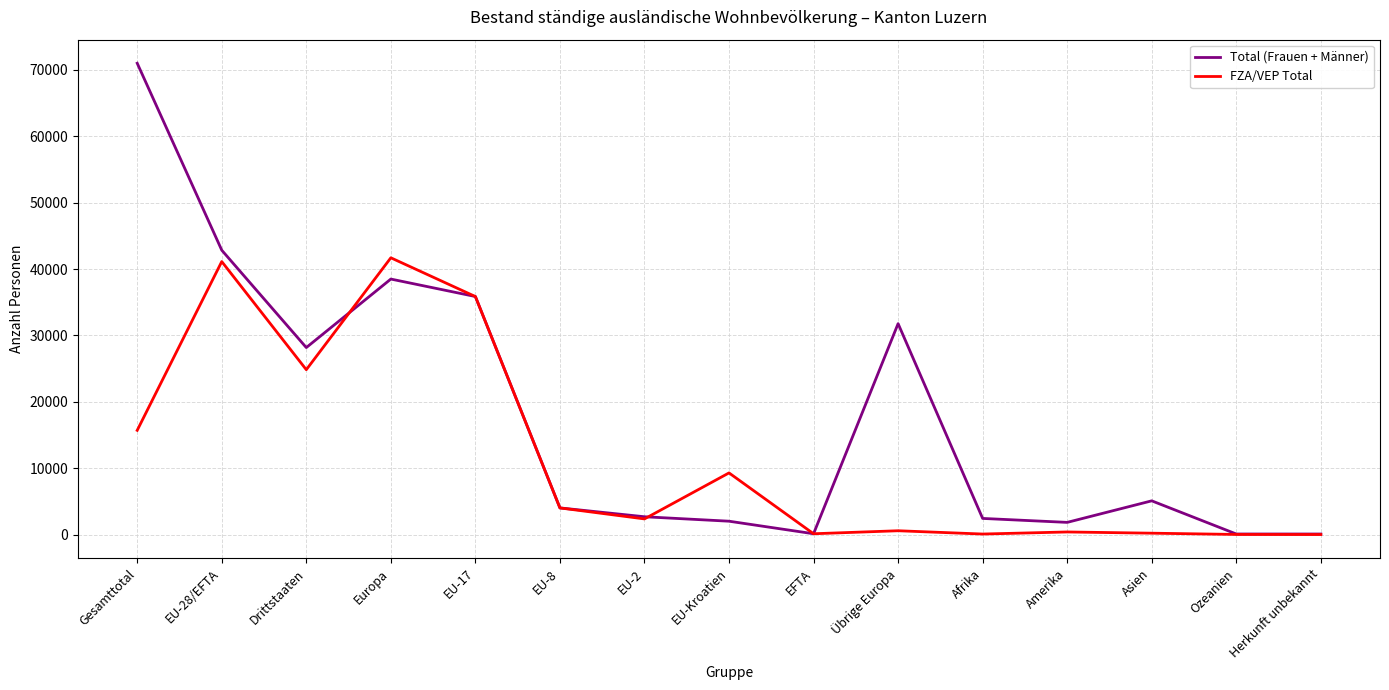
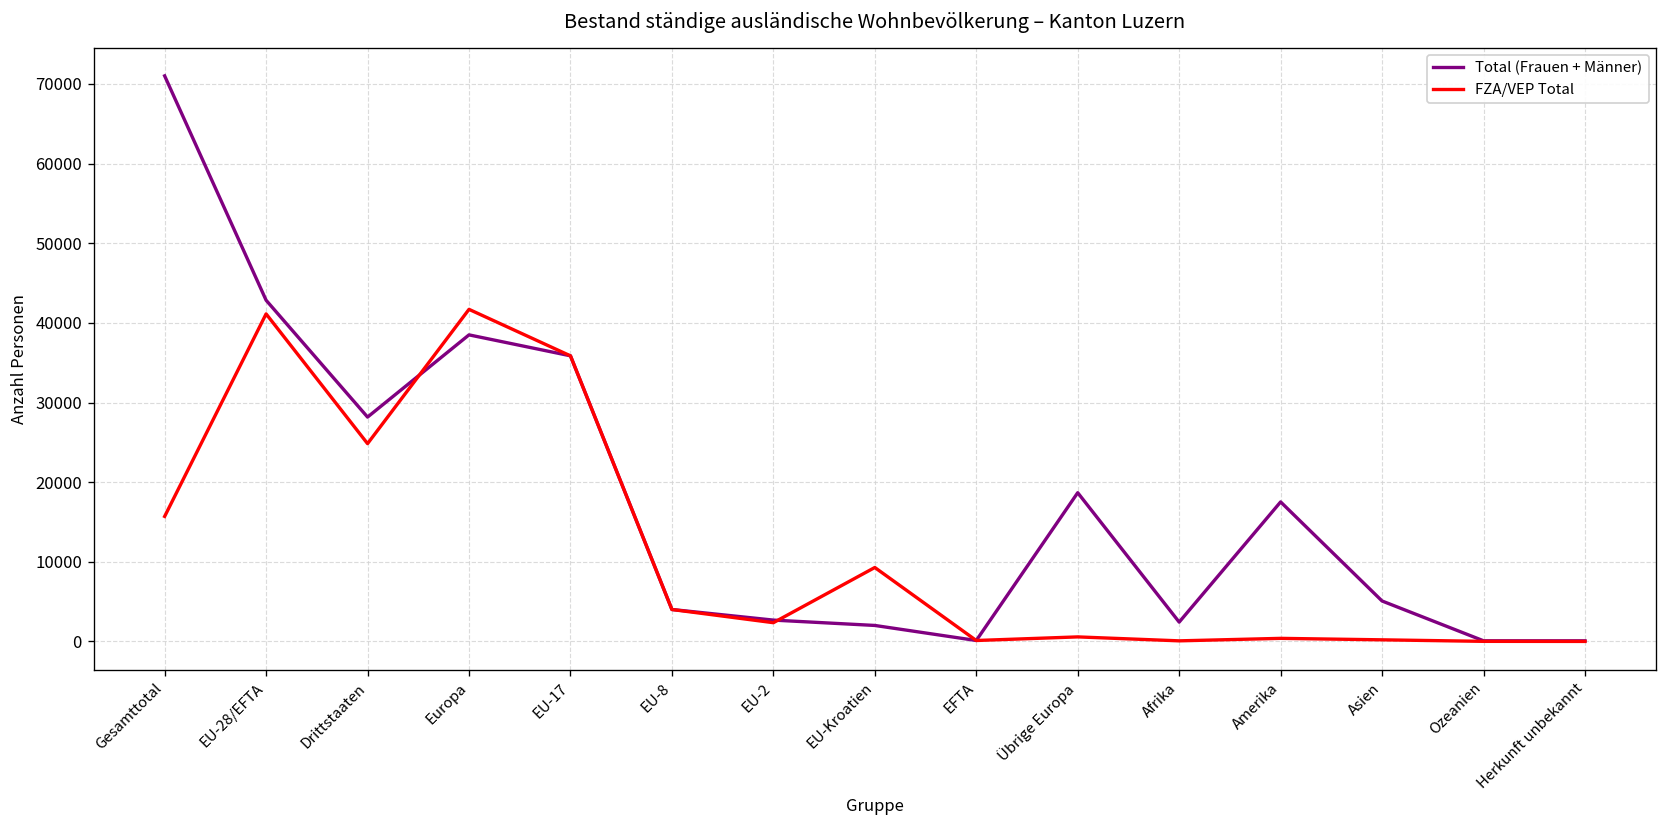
  {
    "Total (Frauen + Männer)": {
      "Gesamttotal": 71000,
      "EU-28/EFTA": 43000,
      "Drittstaaten": 28000,
      "Europa": 38000,
      "EU-Kroatien": 2000,
-     "Übrige Europa": 32000,
+     "Übrige Europa": 19000,
      "Afrika": 2000,
-     "Amerika": 2000,
+     "Amerika": 18000,
      "Asien": 5000
    },
    "FZA/VEP Total": {
      "Gesamttotal": 16000,
      "EU-28/EFTA": 41000,
      "Drittstaaten": 25000,
      "Europa": 42000,
      "EU-Kroatien": 9000,
      "Übrige Europa": 1000,
      "Afrika": 0,
      "Amerika": 0,
      "Asien": 0
    }
  }
